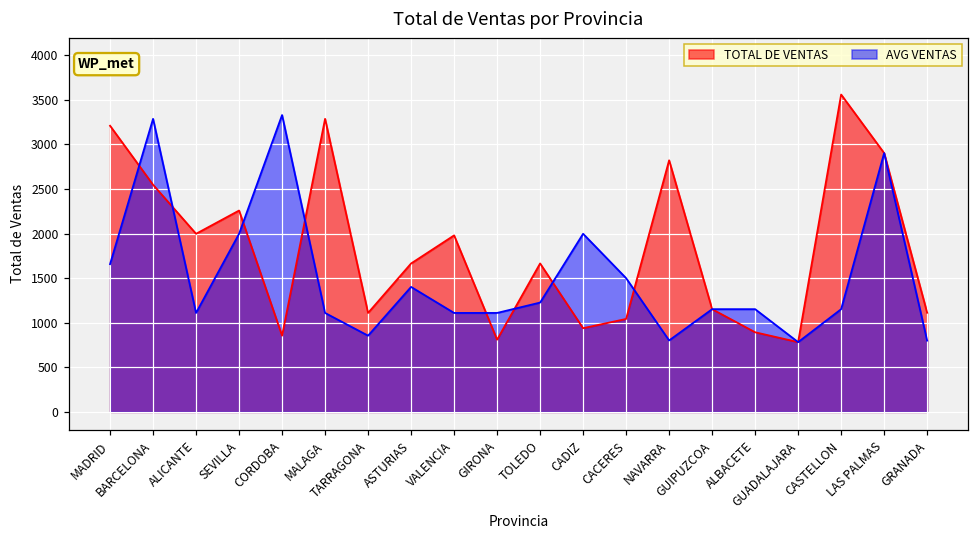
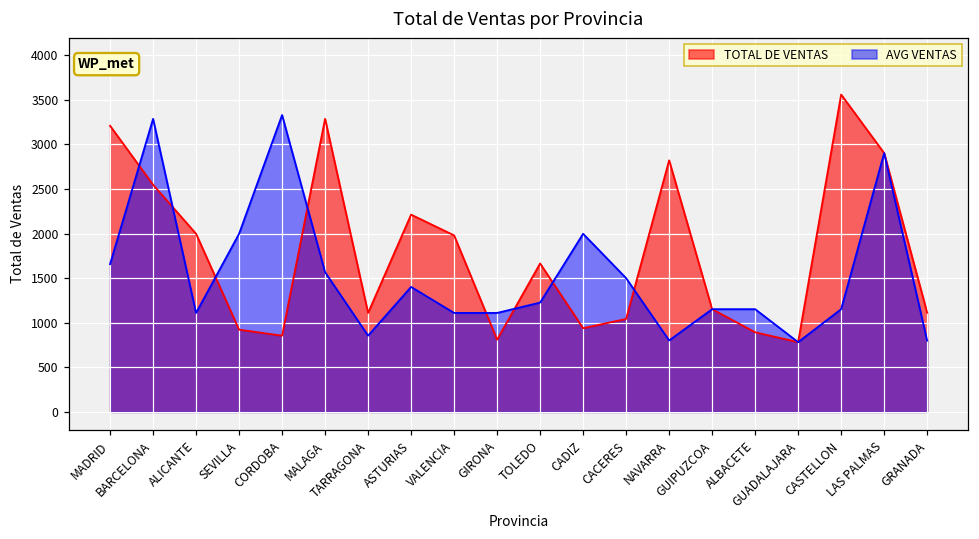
  {
    "TOTAL DE VENTAS": {
      "MADRID": 3200,
      "BARCELONA": 2500,
      "ALICANTE": 2000,
-     "SEVILLA": 2300,
+     "SEVILLA": 900,
      "CORDOBA": 900,
      "MALAGA": 3300,
      "TARRAGONA": 1100,
-     "ASTURIAS": 1700,
+     "ASTURIAS": 2200,
      "VALENCIA": 2000,
      "GIRONA": 800,
      "TOLEDO": 1700,
      "CADIZ": 900,
      "CACERES": 1000,
      "NAVARRA": 2800,
      "ALBACETE": 900,
      "CASTELLON": 3600,
      "GRANADA": 1100
    },
    "AVG VENTAS": {
      "MADRID": 1700,
      "BARCELONA": 3300,
      "ALICANTE": 1100,
      "SEVILLA": 2000,
      "CORDOBA": 3300,
-     "MALAGA": 1100,
+     "MALAGA": 1600,
      "TARRAGONA": 900,
      "ASTURIAS": 1400,
      "VALENCIA": 1100,
      "GIRONA": 1100,
      "TOLEDO": 1200,
      "CADIZ": 2000,
      "CACERES": 1500,
      "NAVARRA": 800,
      "ALBACETE": 1200,
      "CASTELLON": 1200,
      "GRANADA": 800
    }
  }
